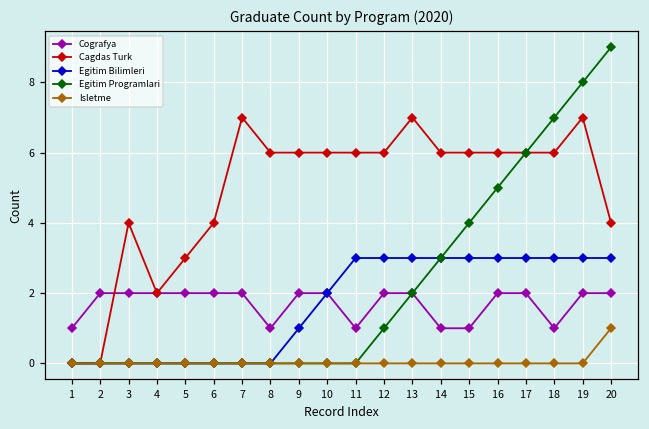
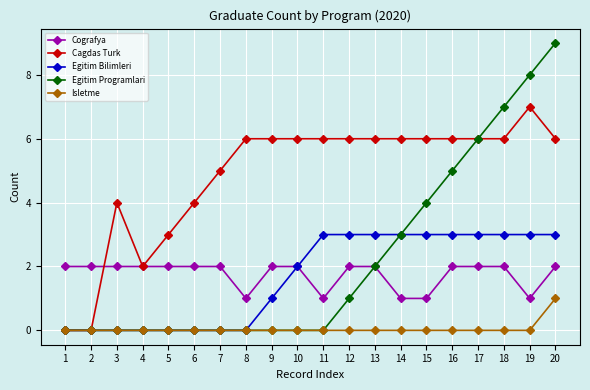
  {
    "Cografya": {
-     "1": 1,
+     "1": 2,
      "2": 2,
      "3": 2,
      "5": 2,
      "6": 2,
      "7": 2,
      "8": 1,
      "9": 2,
      "11": 1,
      "12": 2,
      "14": 1,
      "15": 1,
      "16": 2,
      "17": 2,
-     "18": 1,
-     "19": 2,
+     "18": 2,
+     "19": 1,
      "20": 2
    },
    "Cagdas Turk": {
      "3": 4,
      "5": 3,
      "6": 4,
-     "7": 7,
+     "7": 5,
      "8": 6,
      "9": 6,
      "10": 6,
      "11": 6,
      "12": 6,
-     "13": 7,
+     "13": 6,
      "14": 6,
      "15": 6,
      "16": 6,
      "18": 6,
      "19": 7,
-     "20": 4
+     "20": 6
    },
    "Egitim Bilimleri": {
      "9": 1,
      "11": 3,
      "12": 3,
      "13": 3,
      "15": 3,
      "16": 3,
      "17": 3,
      "18": 3,
      "19": 3,
      "20": 3
    },
    "Egitim Programlari": {
      "12": 1,
      "15": 4,
      "16": 5,
      "18": 7,
      "19": 8,
      "20": 9
    },
    "Isletme": {
      "12": 0,
      "13": 0,
      "14": 0,
      "15": 0,
      "16": 0,
      "17": 0,
      "18": 0,
      "19": 0,
      "20": 1
    }
  }
